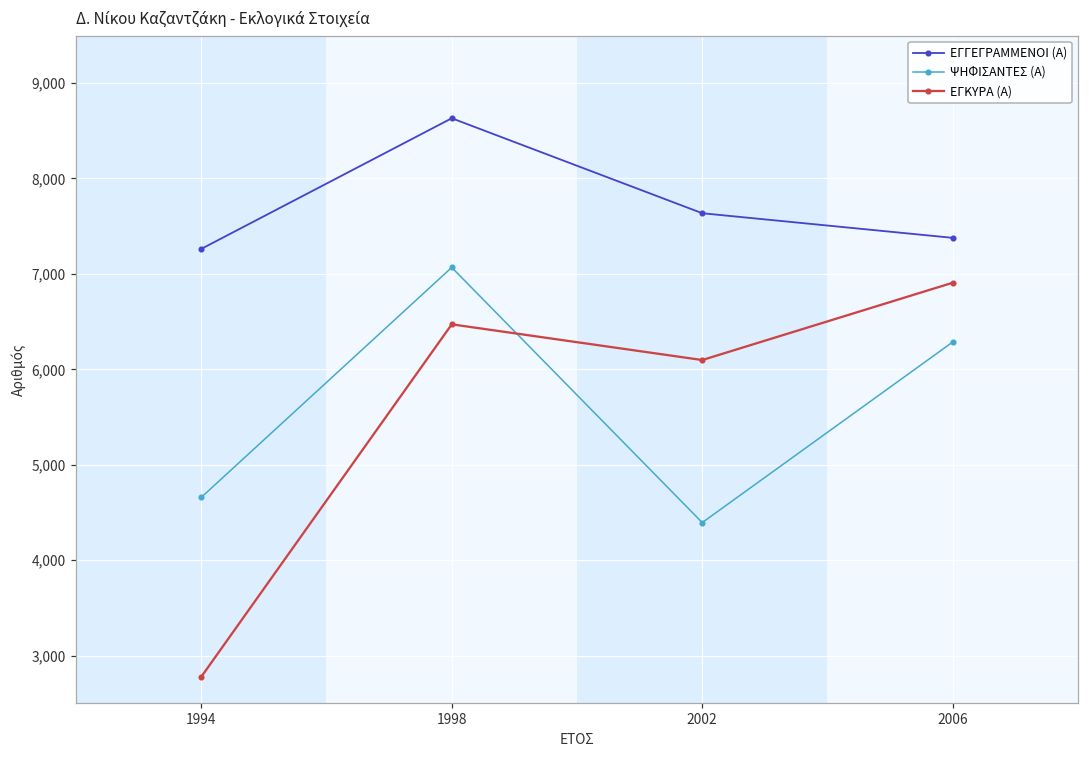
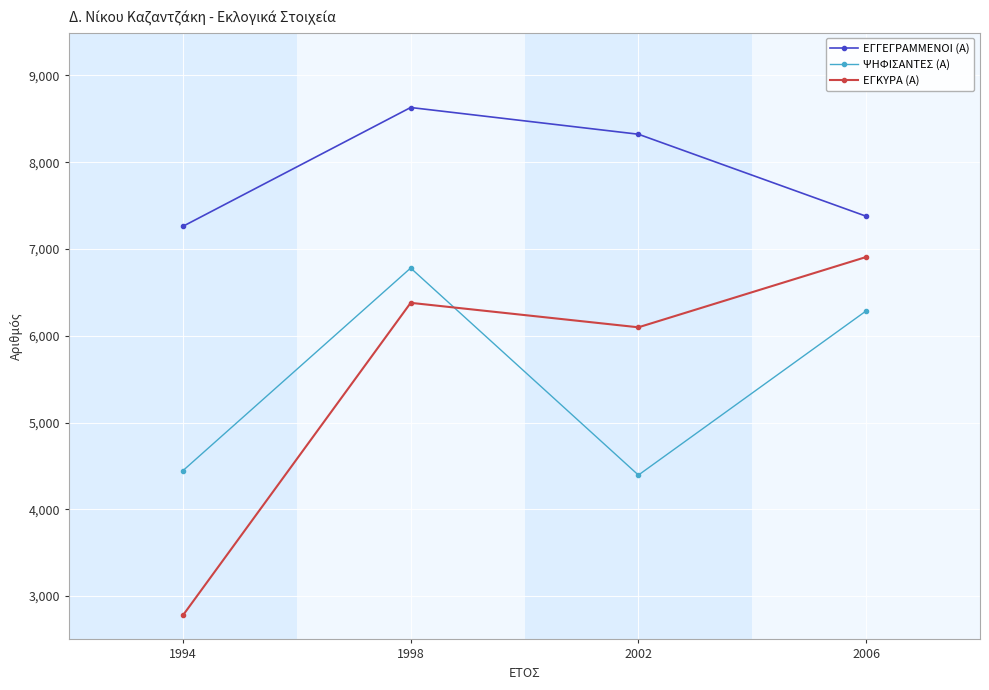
  {
    "ΕΓΓΕΓΡΑΜΜΕΝΟΙ (Α)": {
      "1994": "7,300",
      "1998": "8,600",
-     "2002": "7,600",
+     "2002": "8,300",
      "2006": "7,400"
    },
    "ΨΗΦΙΣΑΝΤΕΣ (Α)": {
-     "1994": "4,700",
-     "1998": "7,100",
+     "1994": "4,400",
+     "1998": "6,800",
      "2002": "4,400",
      "2006": "6,300"
    },
    "ΕΓΚΥΡΑ (Α)": {
      "1994": "2,800",
-     "1998": "6,500",
+     "1998": "6,400",
      "2002": "6,100",
      "2006": "6,900"
    }
  }
